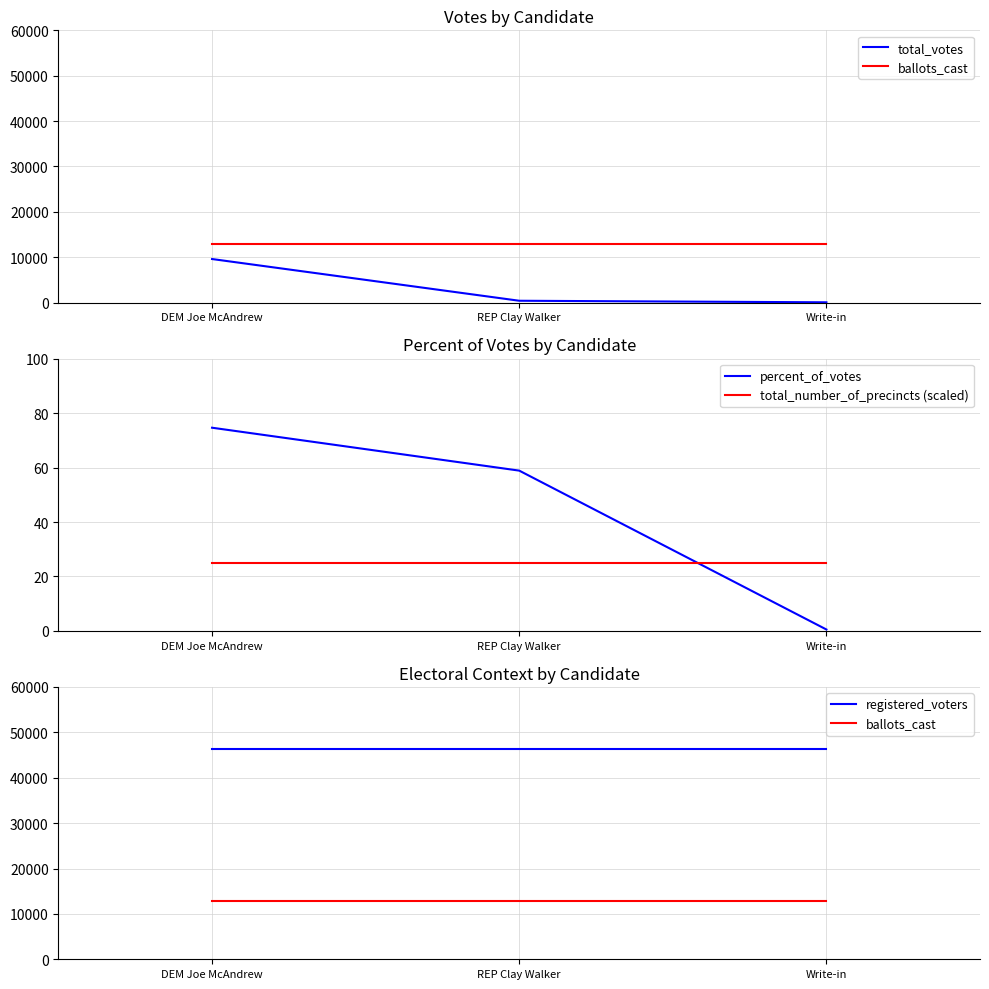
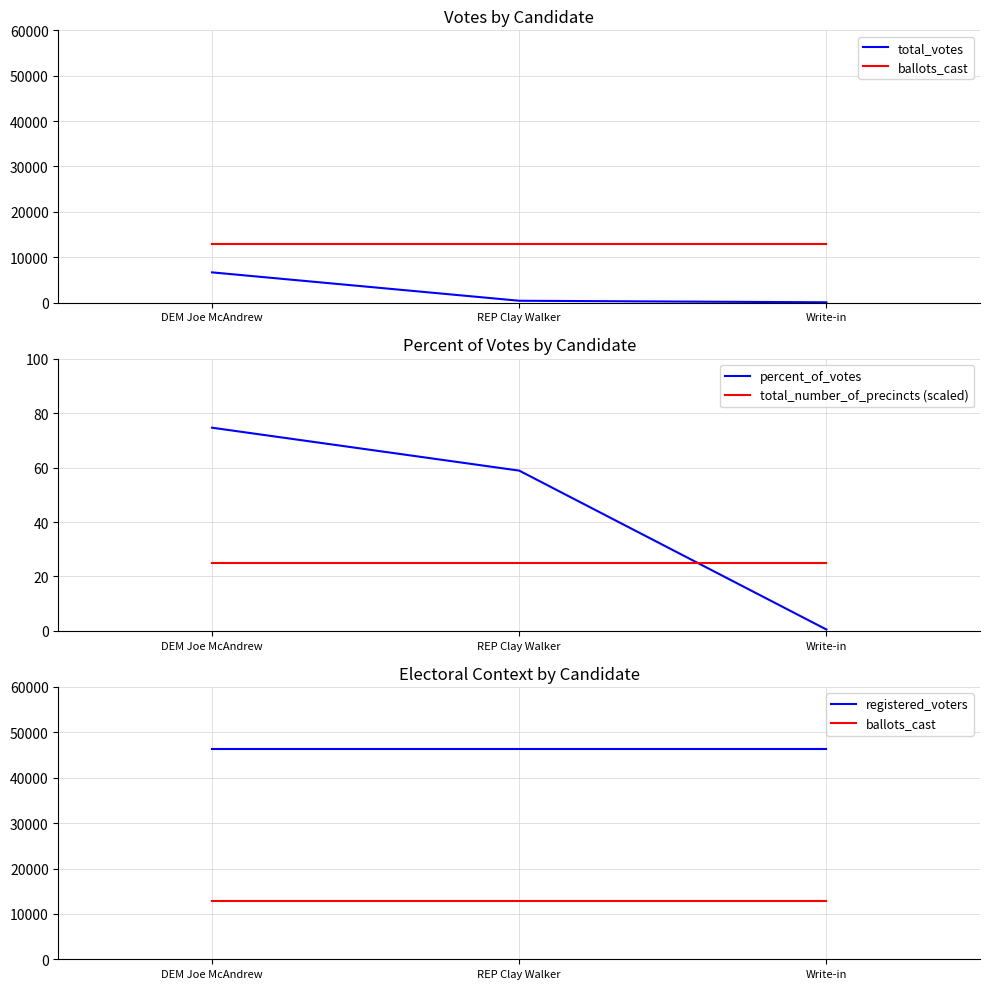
  {
    "Votes by Candidate": {
      "total_votes": {
-       "DEM Joe McAndrew": 10000,
+       "DEM Joe McAndrew": 7000,
        "REP Clay Walker": 0,
        "Write-in": 0
      },
      "ballots_cast": {
        "DEM Joe McAndrew": 13000,
        "REP Clay Walker": 13000,
        "Write-in": 13000
      }
    },
    "Percent of Votes by Candidate": {
      "percent_of_votes": {
        "DEM Joe McAndrew": 75,
        "REP Clay Walker": 59,
        "Write-in": 1
      },
      "total_number_of_precincts (scaled)": {
        "DEM Joe McAndrew": 25,
        "REP Clay Walker": 25,
        "Write-in": 25
      }
    },
    "Electoral Context by Candidate": {
      "registered_voters": {
        "DEM Joe McAndrew": 46000,
        "REP Clay Walker": 46000,
        "Write-in": 46000
      },
      "ballots_cast": {
        "DEM Joe McAndrew": 13000,
        "REP Clay Walker": 13000,
        "Write-in": 13000
      }
    }
  }
